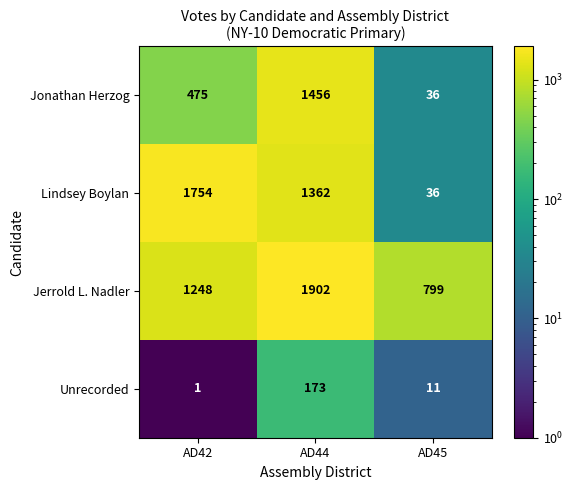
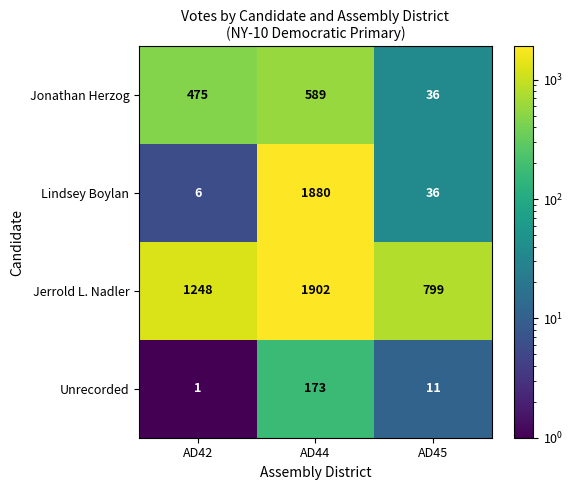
  {
    "Jonathan Herzog": {
      "AD42": 475,
-     "AD44": 1456,
+     "AD44": 589,
      "AD45": 36
    },
    "Lindsey Boylan": {
-     "AD42": 1754,
-     "AD44": 1362,
+     "AD42": 6,
+     "AD44": 1880,
      "AD45": 36
    },
    "Jerrold L. Nadler": {
      "AD42": 1248,
      "AD44": 1902,
      "AD45": 799
    },
    "Unrecorded": {
      "AD42": 1,
      "AD44": 173,
      "AD45": 11
    }
  }
